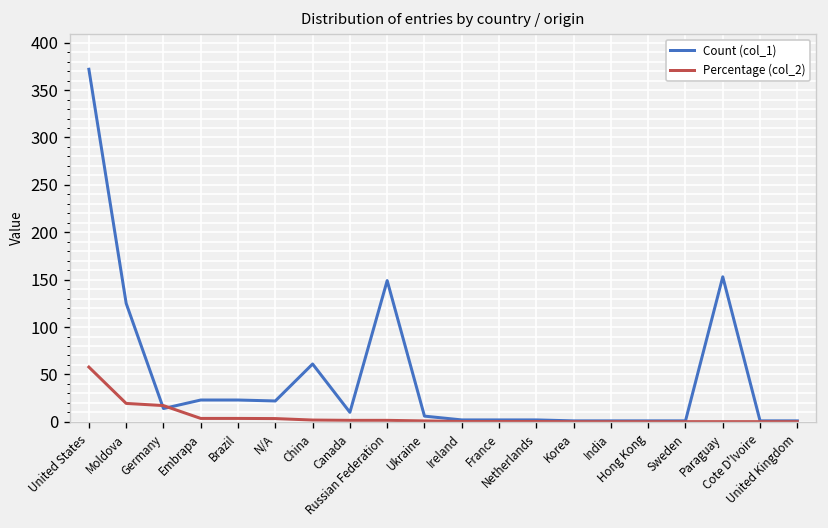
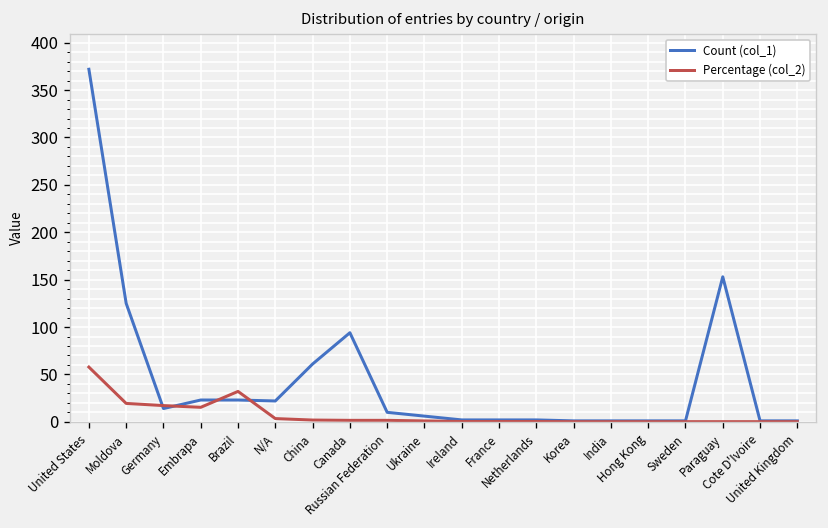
  {
    "Count (col_1)": {
      "United States": 370,
      "Moldova": 130,
      "Embrapa": 20,
      "Brazil": 20,
      "N/A": 20,
      "China": 60,
-     "Canada": 10,
-     "Russian Federation": 150,
+     "Canada": 90,
+     "Russian Federation": 10,
      "Ukraine": 10,
      "Paraguay": 150
    },
    "Percentage (col_2)": {
      "United States": 60,
      "Moldova": 20,
-     "Embrapa": 0,
-     "Brazil": 0,
+     "Embrapa": 20,
+     "Brazil": 30,
      "N/A": 0,
      "China": 0,
      "Canada": 0,
      "Russian Federation": 0,
      "Ukraine": 0,
      "Paraguay": 0
    }
  }
